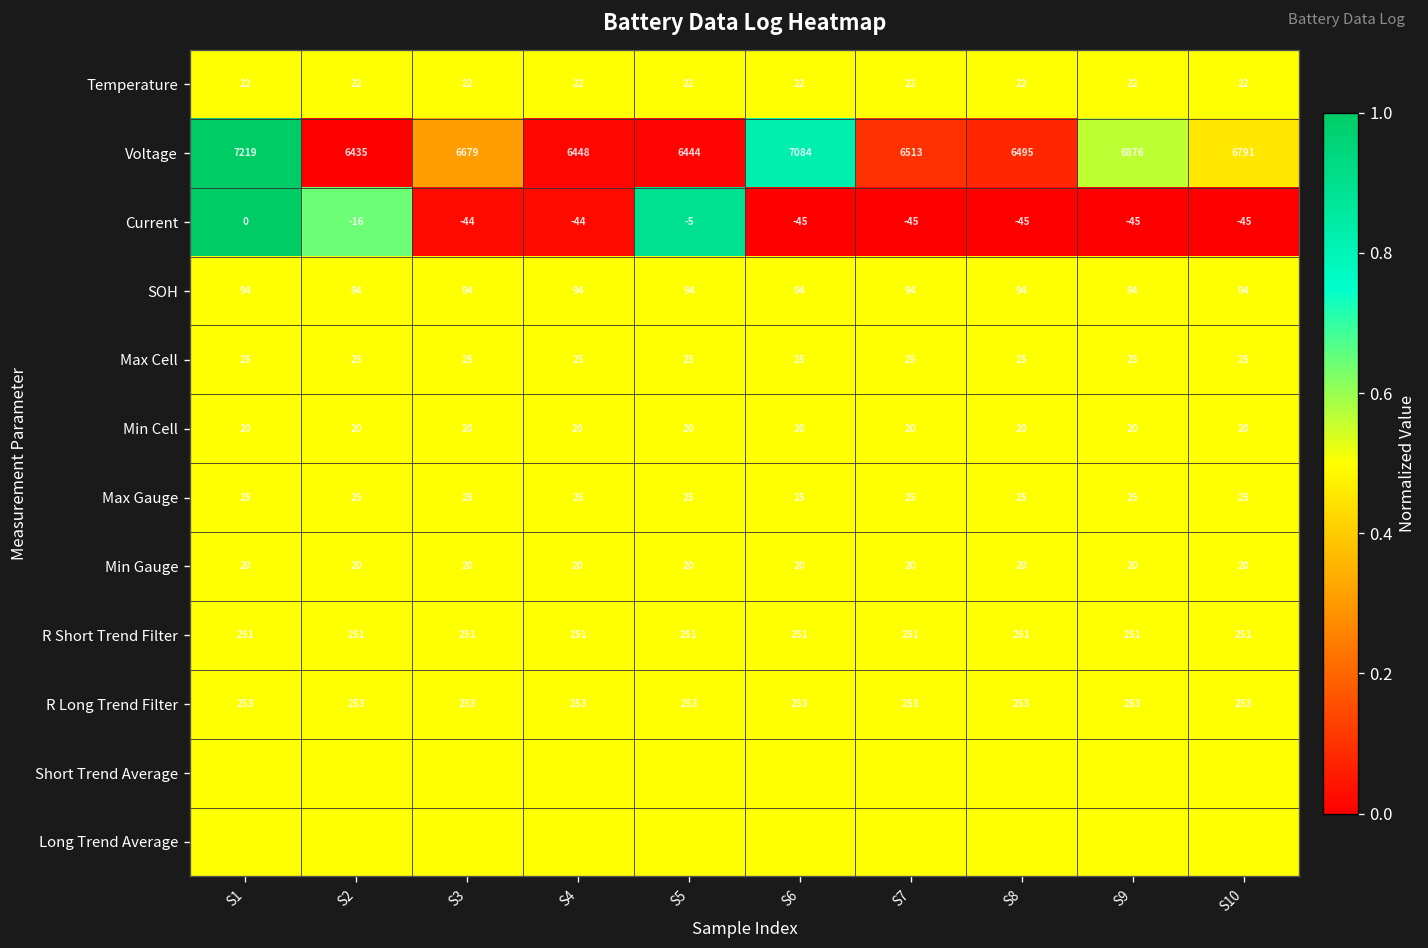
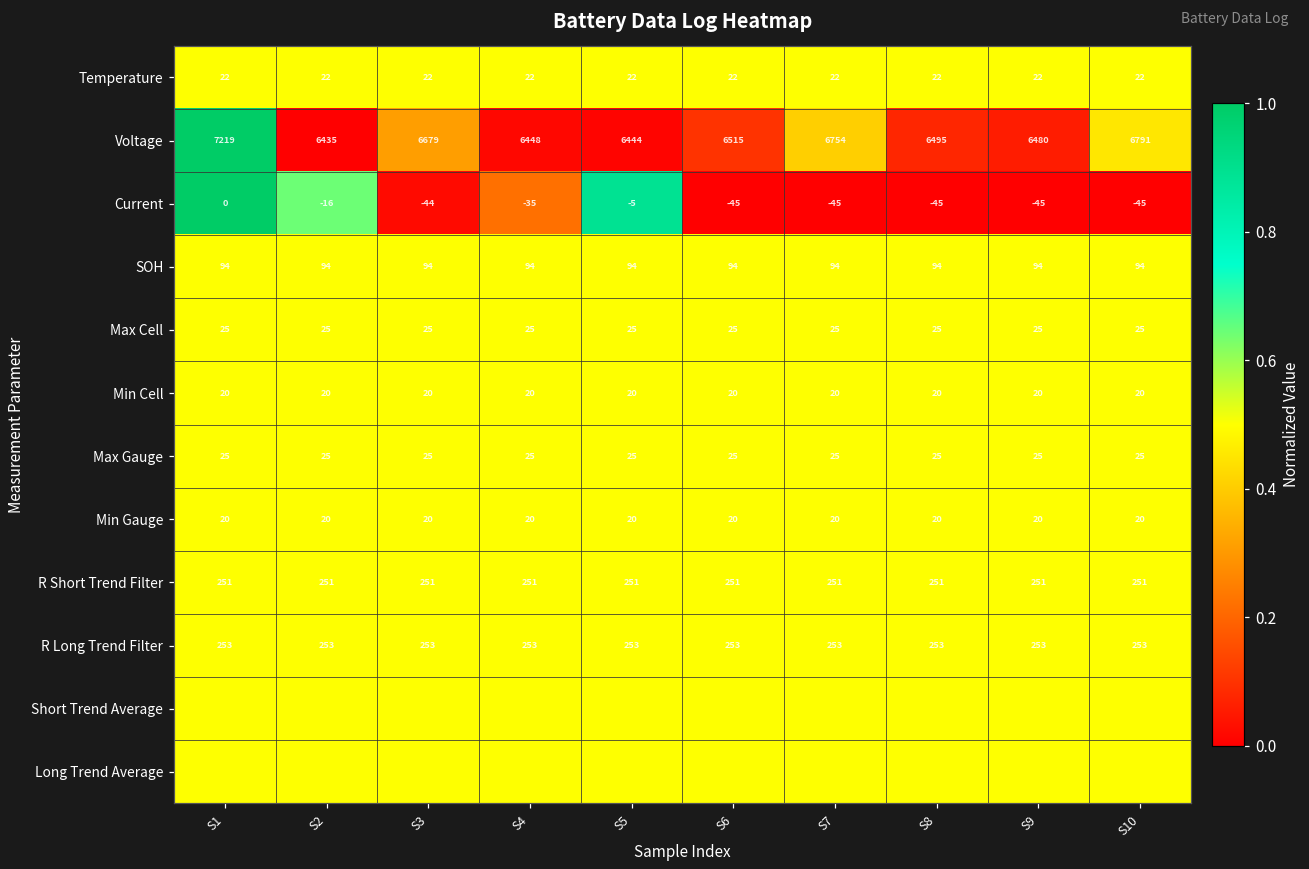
  {
    "Temperature": {
      "S1": 22,
      "S2": 22,
      "S3": 22,
      "S4": 22,
      "S5": 22,
      "S6": 22,
      "S7": 22,
      "S8": 22,
      "S9": 22,
      "S10": 22
    },
    "Voltage": {
      "S1": 7219,
      "S2": 6435,
      "S3": 6679,
      "S4": 6448,
      "S5": 6444,
-     "S6": 7084,
-     "S7": 6513,
+     "S6": 6515,
+     "S7": 6754,
      "S8": 6495,
-     "S9": 6876,
+     "S9": 6480,
      "S10": 6791
    },
    "Current": {
      "S1": 0,
      "S2": -16,
      "S3": -44,
-     "S4": -44,
+     "S4": -35,
      "S5": -5,
      "S6": -45,
      "S7": -45,
      "S8": -45,
      "S9": -45,
      "S10": -45
    },
    "SOH": {
      "S1": 94,
      "S2": 94,
      "S3": 94,
      "S4": 94,
      "S5": 94,
      "S6": 94,
      "S7": 94,
      "S8": 94,
      "S9": 94,
      "S10": 94
    },
    "Max Cell": {
      "S1": 25,
      "S2": 25,
      "S3": 25,
      "S4": 25,
      "S5": 25,
      "S6": 25,
      "S7": 25,
      "S8": 25,
      "S9": 25,
      "S10": 25
    },
    "Min Cell": {
      "S1": 20,
      "S2": 20,
      "S3": 20,
      "S4": 20,
      "S5": 20,
      "S6": 20,
      "S7": 20,
      "S8": 20,
      "S9": 20,
      "S10": 20
    },
    "Max Gauge": {
      "S1": 25,
      "S2": 25,
      "S3": 25,
      "S4": 25,
      "S5": 25,
      "S6": 25,
      "S7": 25,
      "S8": 25,
      "S9": 25,
      "S10": 25
    },
    "Min Gauge": {
      "S1": 20,
      "S2": 20,
      "S3": 20,
      "S4": 20,
      "S5": 20,
      "S6": 20,
      "S7": 20,
      "S8": 20,
      "S9": 20,
      "S10": 20
    },
    "R Short Trend Filter": {
      "S1": 251,
      "S2": 251,
      "S3": 251,
      "S4": 251,
      "S5": 251,
      "S6": 251,
      "S7": 251,
      "S8": 251,
      "S9": 251,
      "S10": 251
    },
    "R Long Trend Filter": {
      "S1": 253,
      "S2": 253,
      "S3": 253,
      "S4": 253,
      "S5": 253,
      "S6": 253,
      "S7": 253,
      "S8": 253,
      "S9": 253,
      "S10": 253
    }
  }
